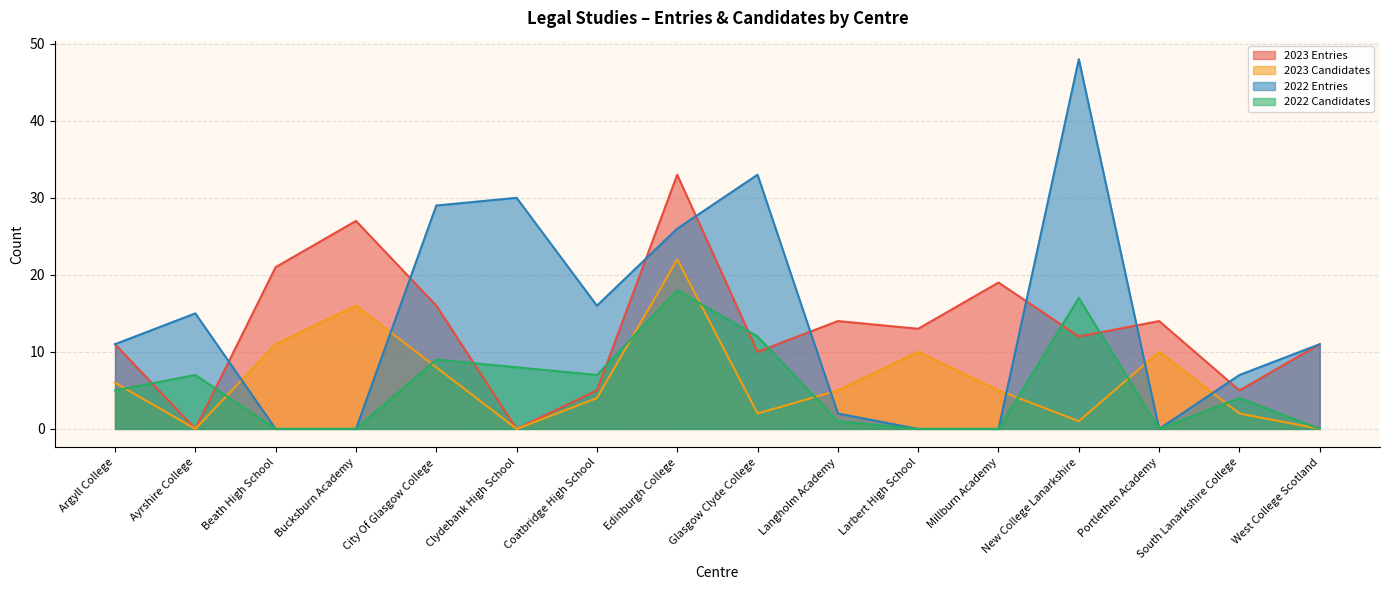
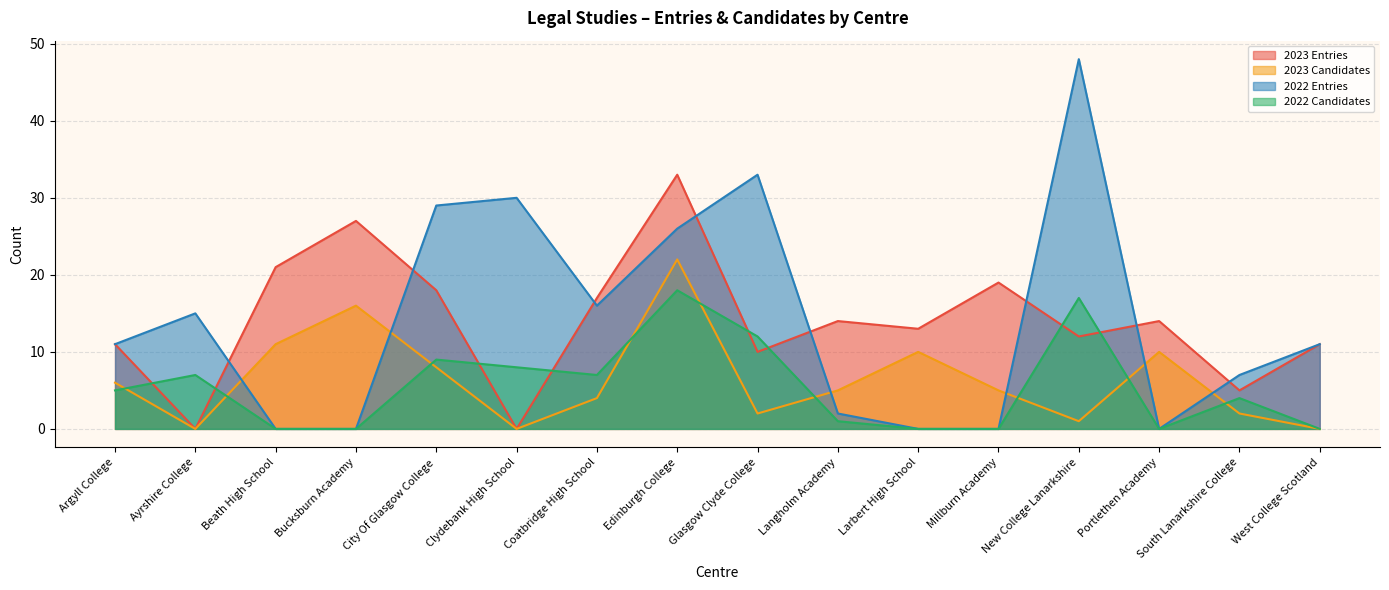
  {
    "2023 Entries": {
      "Beath High School": 21,
      "Bucksburn Academy": 27,
-     "City Of Glasgow College": 16,
-     "Coatbridge High School": 5,
+     "City Of Glasgow College": 18,
+     "Coatbridge High School": 17,
      "Edinburgh College": 33,
      "Glasgow Clyde College": 10,
      "Langholm Academy": 14,
      "Larbert High School": 13,
      "Millburn Academy": 19,
      "New College Lanarkshire": 12,
      "Portlethen Academy": 14,
      "South Lanarkshire College": 5
    },
    "2023 Candidates": {
      "Argyll College": 6,
      "Beath High School": 11,
      "Bucksburn Academy": 16,
      "City Of Glasgow College": 8,
      "Coatbridge High School": 4,
      "Edinburgh College": 22,
      "Glasgow Clyde College": 2,
      "Langholm Academy": 5,
      "Larbert High School": 10,
      "Millburn Academy": 5,
      "New College Lanarkshire": 1,
      "Portlethen Academy": 10,
      "South Lanarkshire College": 2
    },
    "2022 Entries": {
      "Ayrshire College": 15,
      "City Of Glasgow College": 29,
      "Clydebank High School": 30,
      "Coatbridge High School": 16,
      "Edinburgh College": 26,
      "Glasgow Clyde College": 33,
      "Langholm Academy": 2,
      "New College Lanarkshire": 48,
      "South Lanarkshire College": 7
    },
    "2022 Candidates": {
      "Argyll College": 5,
      "Ayrshire College": 7,
      "City Of Glasgow College": 9,
      "Clydebank High School": 8,
      "Coatbridge High School": 7,
      "Edinburgh College": 18,
      "Glasgow Clyde College": 12,
      "Langholm Academy": 1,
      "New College Lanarkshire": 17,
      "South Lanarkshire College": 4
    }
  }
